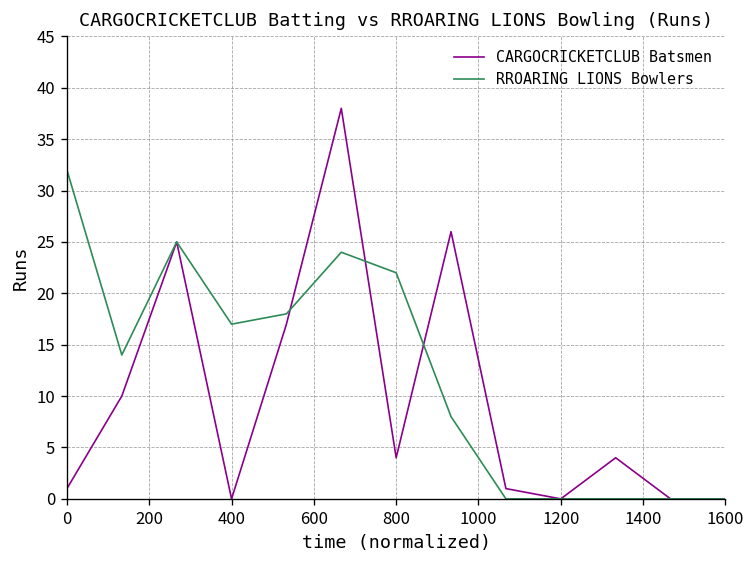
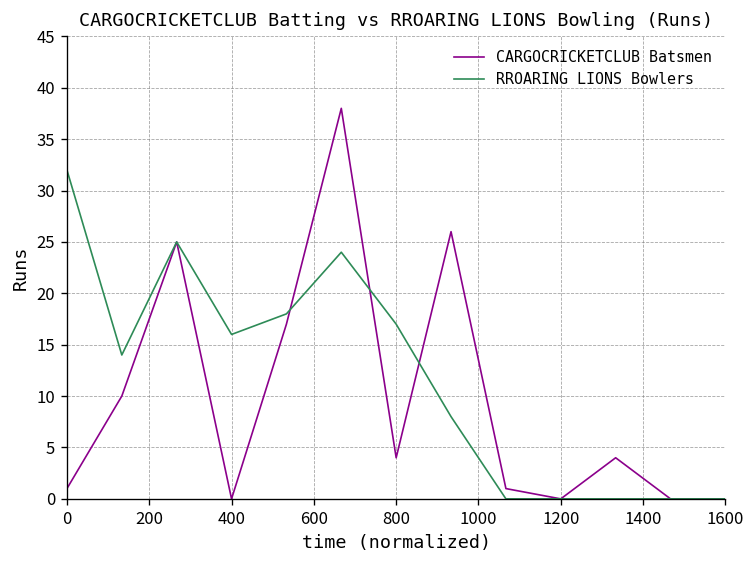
  {
    "CARGOCRICKETCLUB Batsmen": {
      "0": 1,
      "400": 0,
      "800": 4
    },
    "RROARING LIONS Bowlers": {
      "0": 32,
-     "400": 17,
-     "800": 22
+     "400": 16,
+     "800": 17
    }
  }
